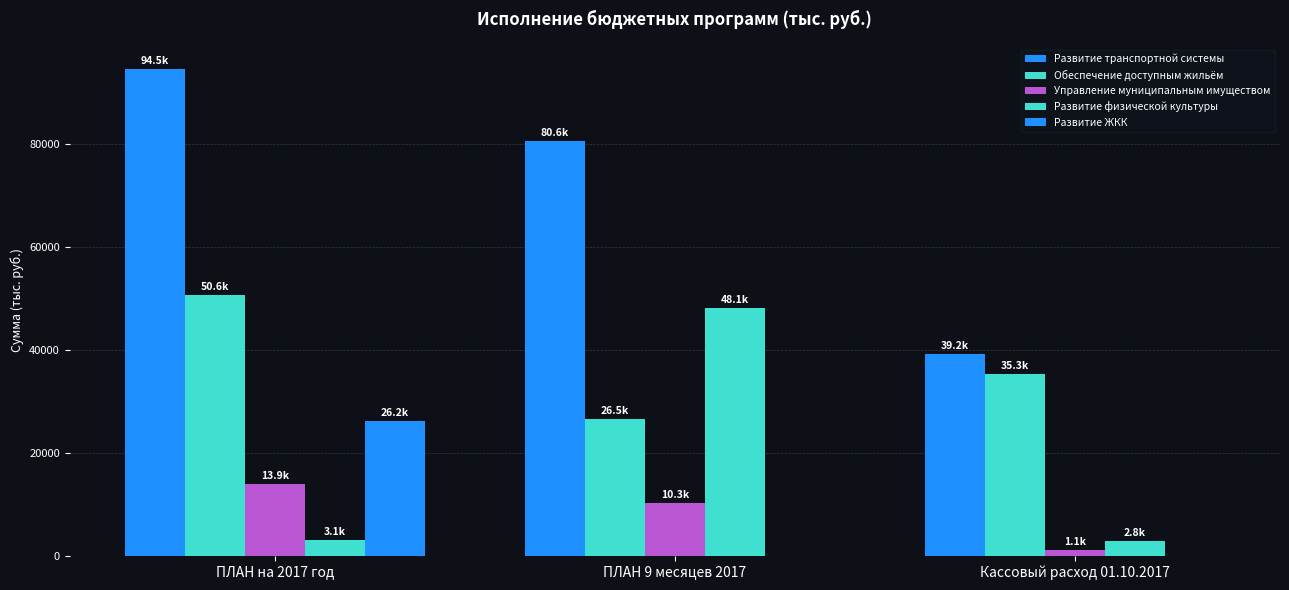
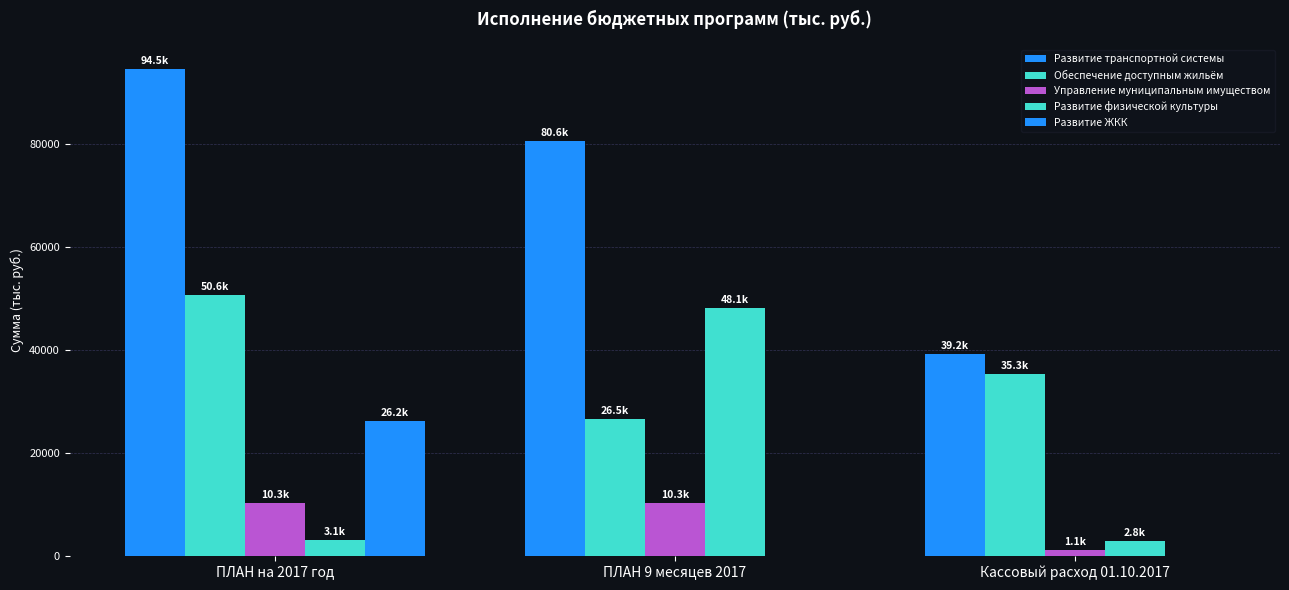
  {
    "Управление муниципальным имуществом": {
-     "ПЛАН на 2017 год": "13.9k",
+     "ПЛАН на 2017 год": "10.3k",
      "ПЛАН 9 месяцев 2017": "10.3k",
      "Кассовый расход 01.10.2017": "1.1k"
    }
  }
